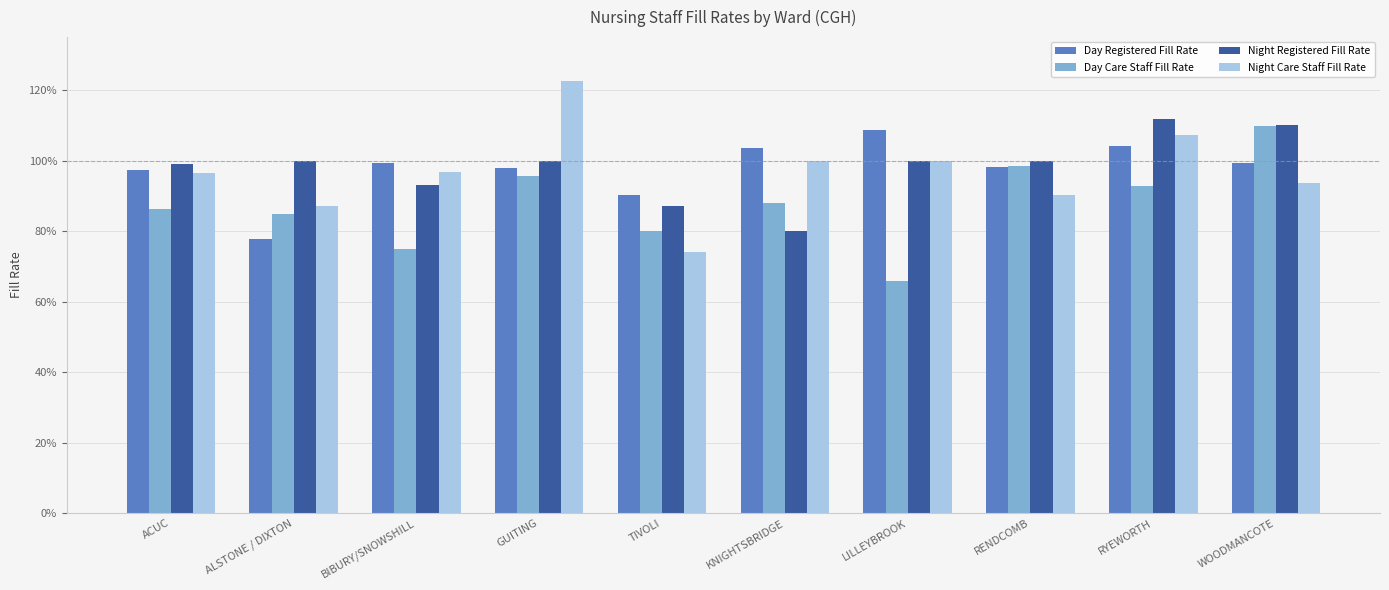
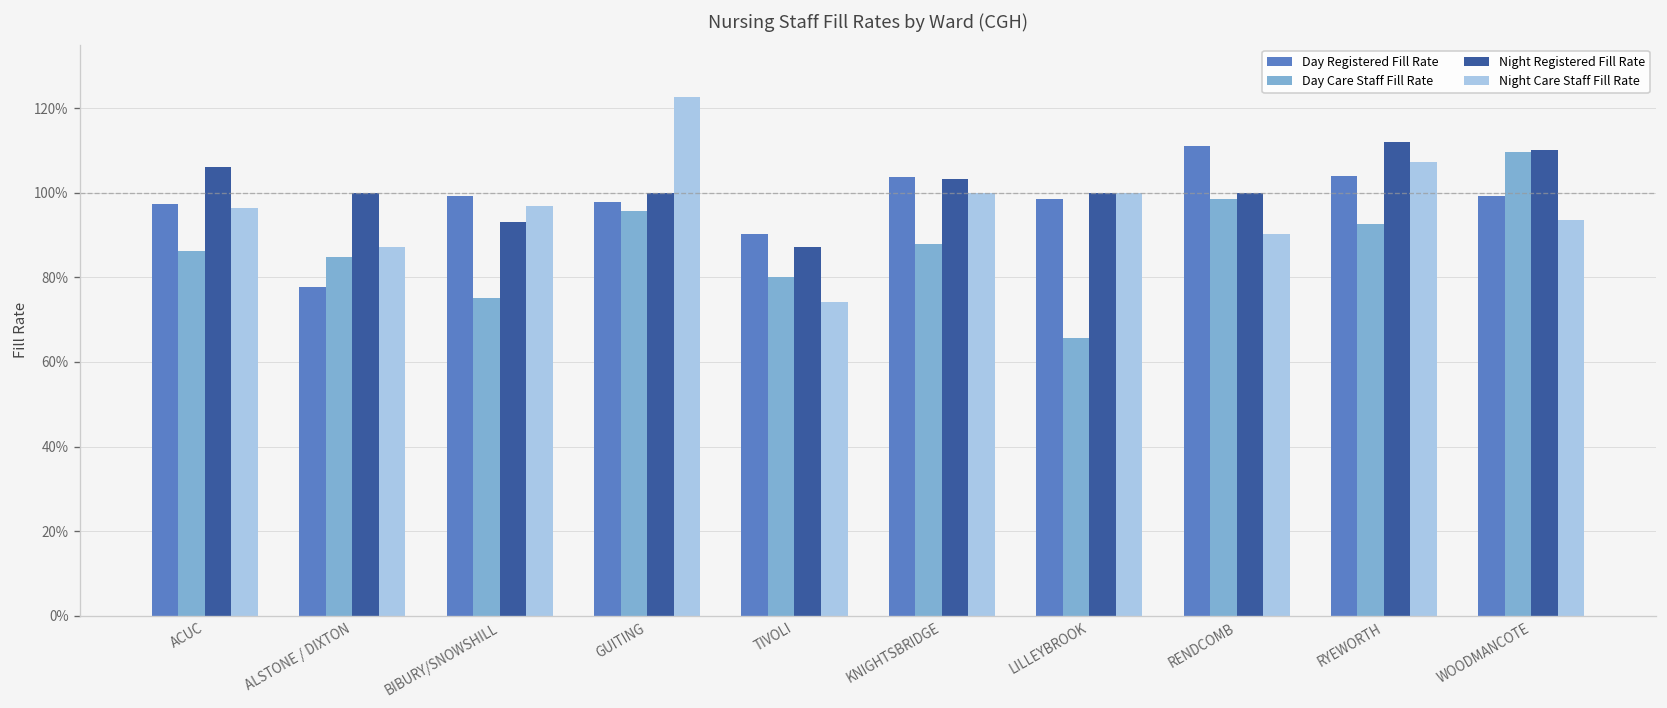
  {
    "Day Registered Fill Rate": {
      "ACUC": "97%",
      "ALSTONE / DIXTON": "78%",
      "BIBURY/SNOWSHILL": "99%",
      "GUITING": "98%",
      "TIVOLI": "90%",
      "KNIGHTSBRIDGE": "104%",
-     "LILLEYBROOK": "109%",
-     "RENDCOMB": "98%",
+     "LILLEYBROOK": "98%",
+     "RENDCOMB": "111%",
      "RYEWORTH": "104%",
      "WOODMANCOTE": "99%"
    },
    "Night Registered Fill Rate": {
-     "ACUC": "99%",
+     "ACUC": "106%",
      "ALSTONE / DIXTON": "100%",
      "BIBURY/SNOWSHILL": "93%",
      "GUITING": "100%",
      "TIVOLI": "87%",
-     "KNIGHTSBRIDGE": "80%",
+     "KNIGHTSBRIDGE": "103%",
      "LILLEYBROOK": "100%",
      "RENDCOMB": "100%",
      "RYEWORTH": "112%",
      "WOODMANCOTE": "110%"
    }
  }
